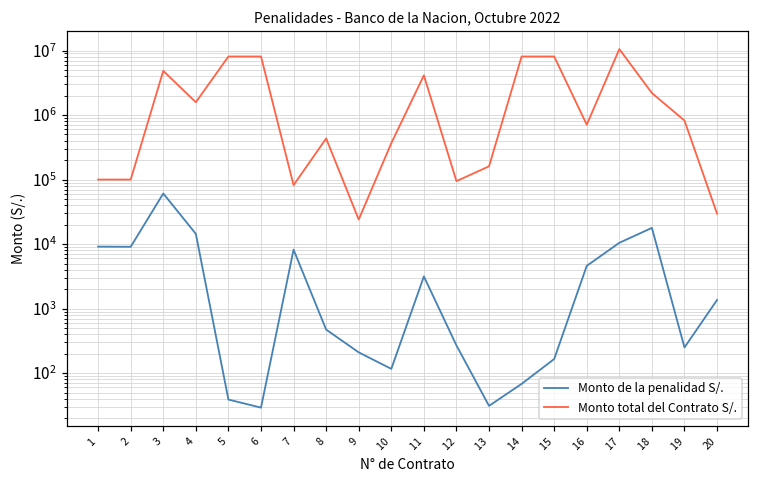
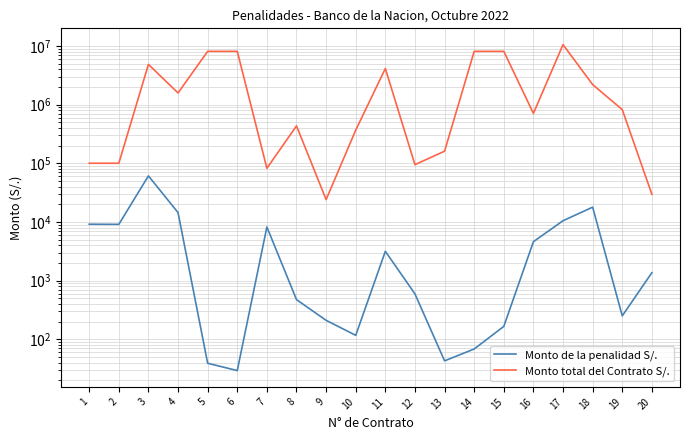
  {
    "Monto de la penalidad S/.": {
      "1": 9000,
      "2": 9000,
      "3": 60000,
      "4": 14000,
      "5": 40,
      "6": 30,
      "7": 8000,
      "8": 500,
      "9": 210,
      "10": 120,
      "11": 3000,
-     "12": 300,
-     "13": 30,
+     "12": 600,
+     "13": 40,
      "14": 70,
      "15": 170,
      "16": 5000,
      "17": 10000,
      "18": 18000,
      "19": 250,
      "20": 1400
    },
    "Monto total del Contrato S/.": {
      "1": 100000,
      "2": 100000,
      "3": 5000000,
      "4": 1600000,
      "5": 8000000,
      "6": 8000000,
      "7": 80000,
      "8": 400000,
      "9": 24000,
      "10": 400000,
      "11": 4000000,
      "12": 90000,
      "13": 160000,
      "14": 8000000,
      "15": 8000000,
      "16": 700000,
      "17": 11000000,
      "18": 2200000,
      "19": 800000,
      "20": 30000
    }
  }
